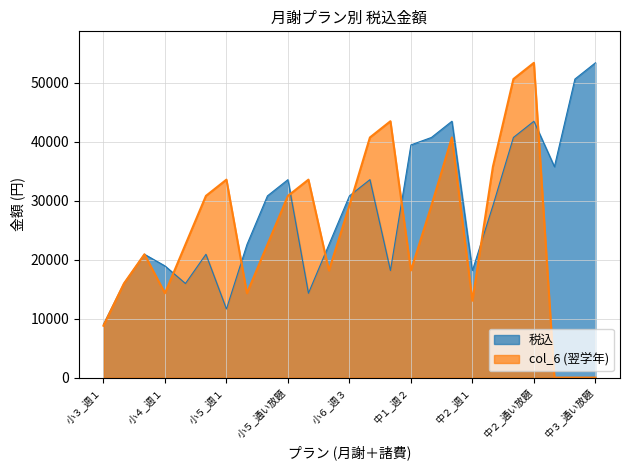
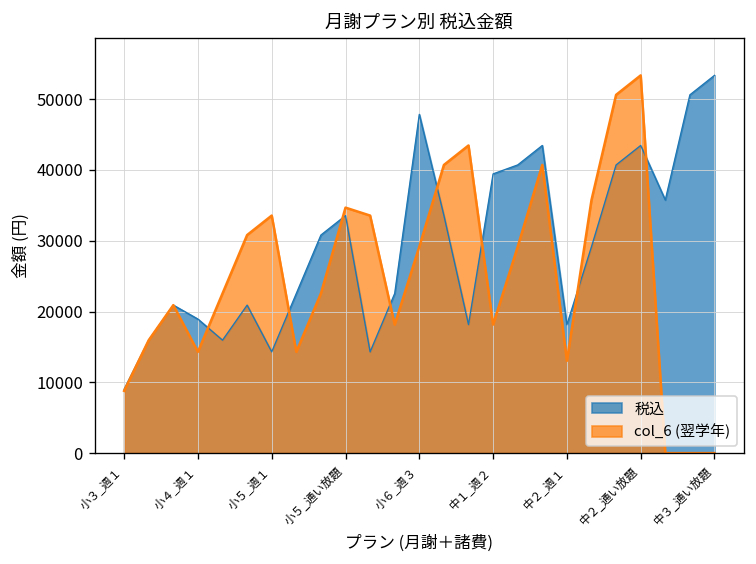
  {
    "税込": {
      "小４_週１": 19000,
-     "小５_週１": 12000,
+     "小５_週１": 14000,
      "小５_通い放題": 34000,
-     "小６_週３": 31000,
+     "小６_週３": 48000,
      "中１_週２": 39000,
      "中２_週１": 18000,
      "中２_通い放題": 43000,
      "中３_通い放題": 53000
    },
    "col_6 (翌学年)": {
      "小４_週１": 14000,
      "小５_週１": 34000,
-     "小５_通い放題": 31000,
+     "小５_通い放題": 35000,
      "小６_週３": 29000,
      "中１_週２": 18000,
      "中２_週１": 13000,
      "中２_通い放題": 53000,
      "中３_通い放題": 0
    }
  }
